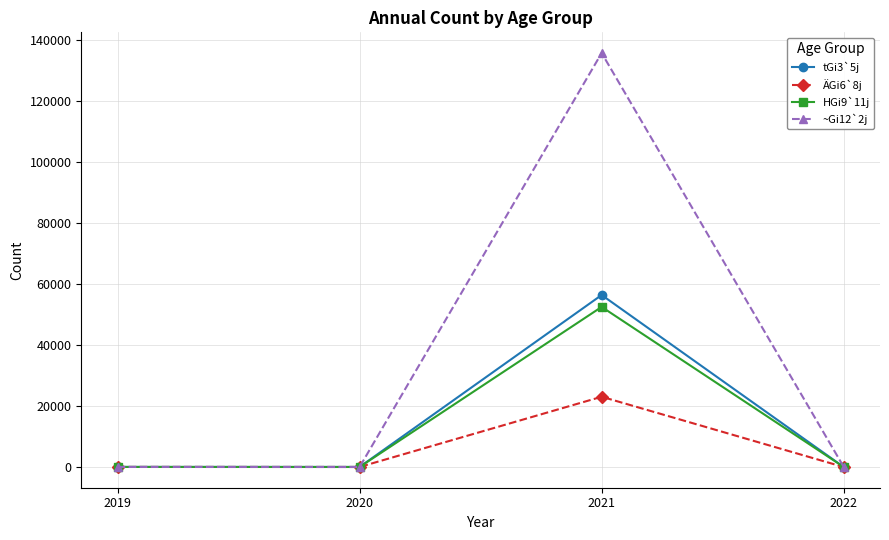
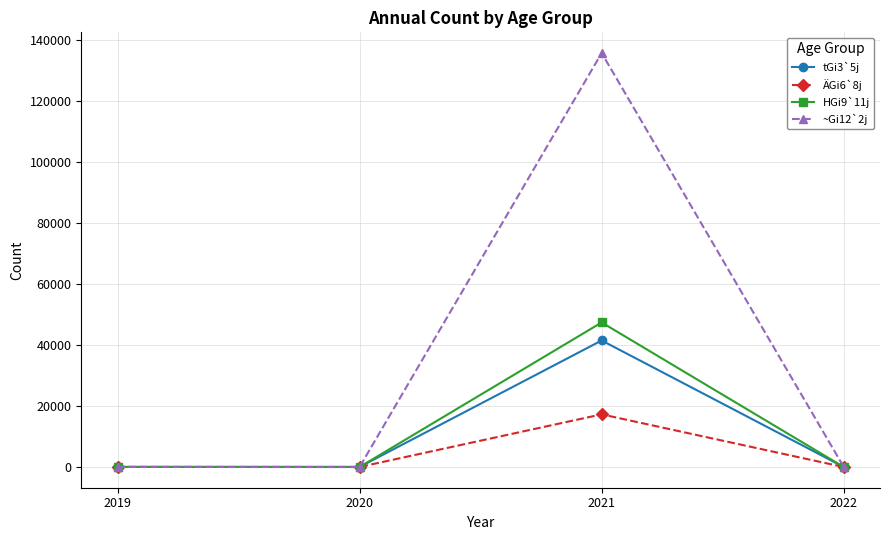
  {
    "tGi3`5j": {
-     "2021": 56000
+     "2021": 42000
    },
    "ÄGi6`8j": {
-     "2021": 23000
+     "2021": 17000
    },
    "HGi9`11j": {
-     "2021": 53000
+     "2021": 47000
    },
    "~Gi12`2j": {
      "2021": 136000
    }
  }
